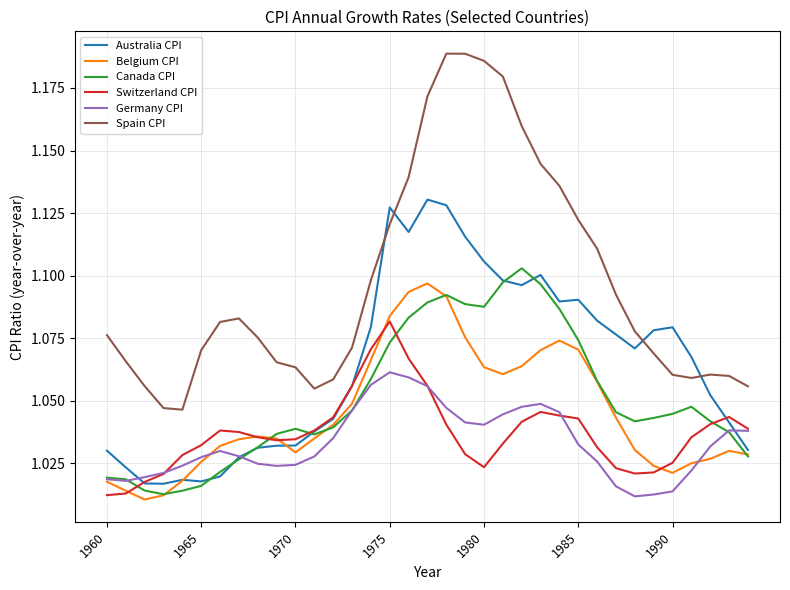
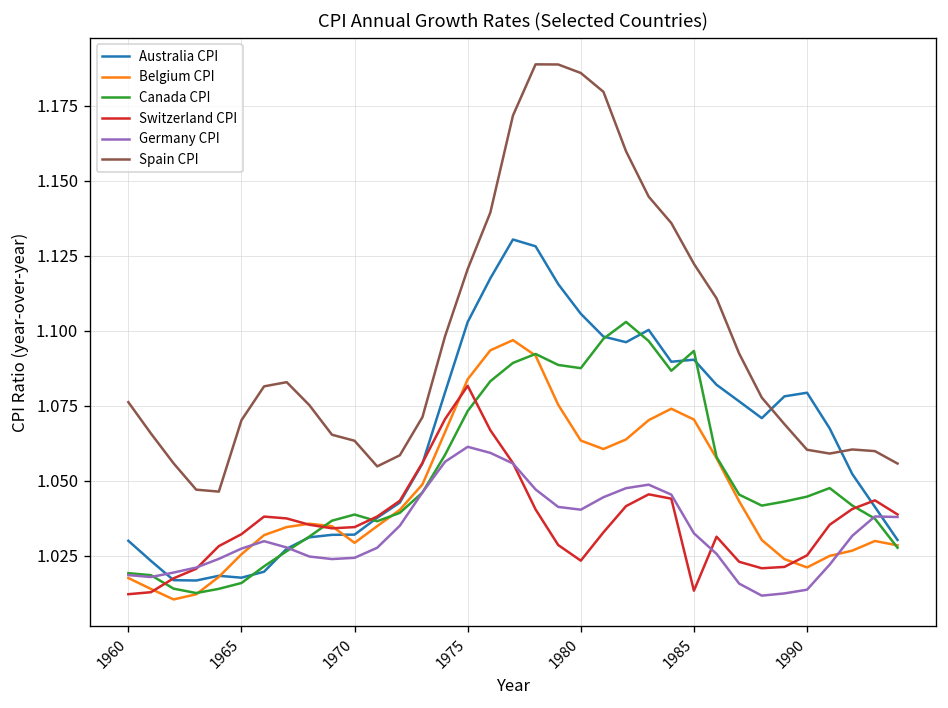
  {
    "Australia CPI": {
      "1960": 1.030,
      "1965": 1.018,
      "1970": 1.032,
-     "1975": 1.127,
+     "1975": 1.103,
      "1980": 1.106,
      "1985": 1.090,
      "1990": 1.079
    },
    "Belgium CPI": {
      "1965": 1.025,
      "1970": 1.029,
      "1975": 1.084,
      "1980": 1.063,
      "1985": 1.070,
      "1990": 1.021
    },
    "Canada CPI": {
      "1965": 1.016,
      "1970": 1.039,
      "1975": 1.073,
      "1980": 1.087,
-     "1985": 1.074,
+     "1985": 1.093,
      "1990": 1.045
    },
    "Switzerland CPI": {
      "1960": 1.012,
      "1965": 1.032,
      "1970": 1.035,
      "1975": 1.082,
      "1980": 1.023,
-     "1985": 1.043,
+     "1985": 1.013,
      "1990": 1.025
    },
    "Germany CPI": {
      "1965": 1.027,
      "1970": 1.024,
      "1975": 1.061,
      "1980": 1.040,
      "1985": 1.032,
      "1990": 1.014
    },
    "Spain CPI": {
      "1960": 1.076,
      "1965": 1.070,
      "1970": 1.063,
      "1975": 1.121,
      "1980": 1.186,
      "1985": 1.122,
      "1990": 1.060
    }
  }
